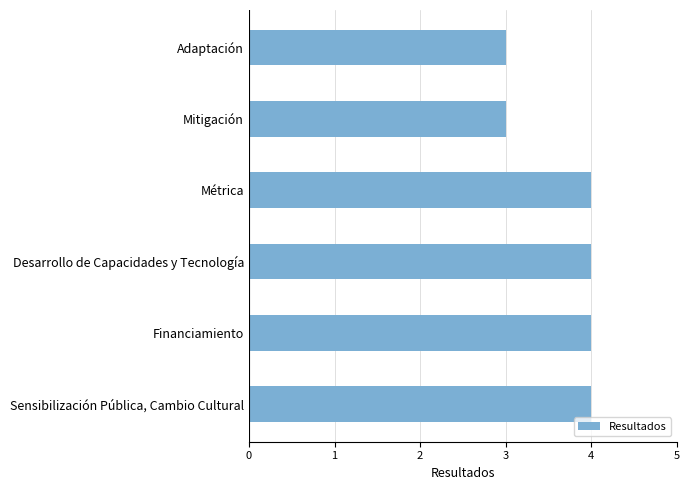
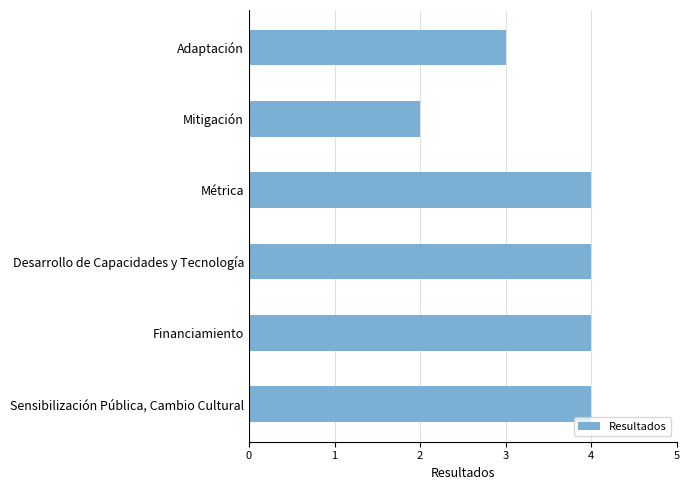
  {
    "Adaptación": 3,
-   "Mitigación": 3,
+   "Mitigación": 2,
    "Métrica": 4,
    "Desarrollo de Capacidades y Tecnología": 4,
    "Financiamiento": 4,
    "Sensibilización Pública, Cambio Cultural": 4
  }
